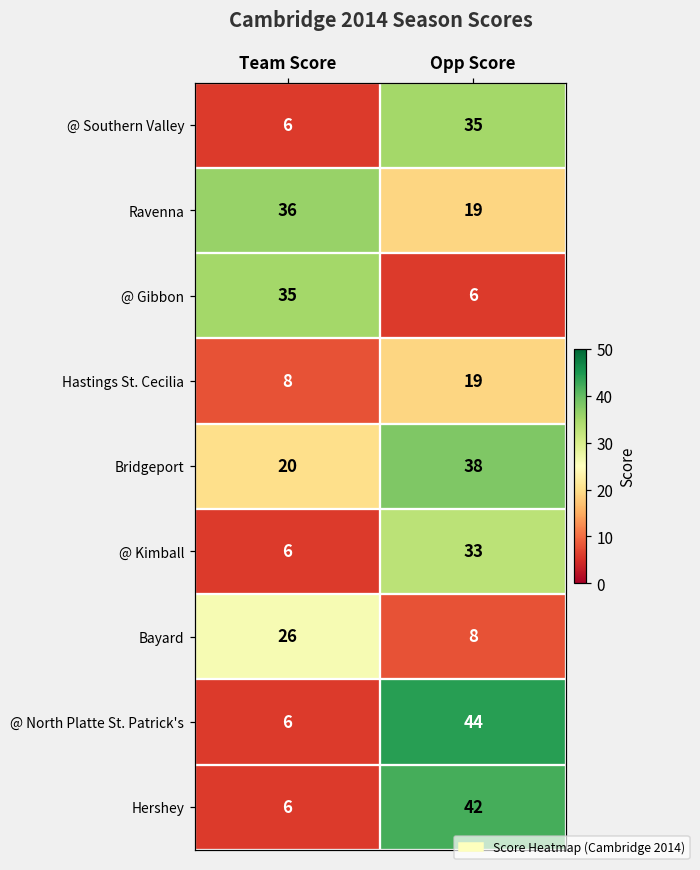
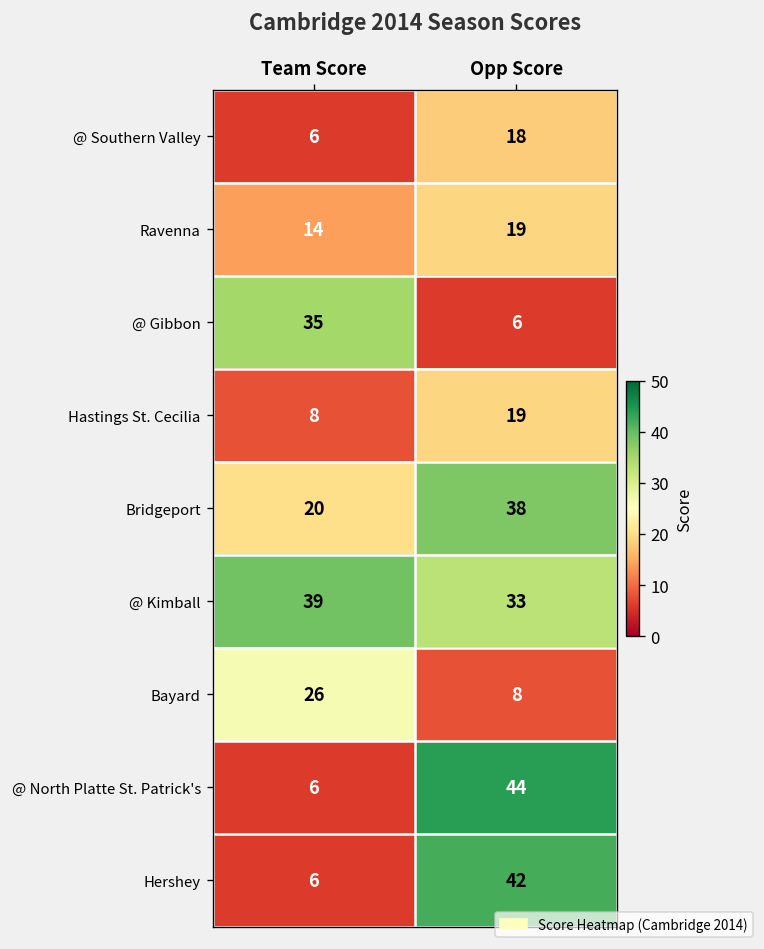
  {
    "@ Southern Valley": {
      "Team Score": 6,
-     "Opp Score": 35
+     "Opp Score": 18
    },
    "Ravenna": {
-     "Team Score": 36,
+     "Team Score": 14,
      "Opp Score": 19
    },
    "@ Gibbon": {
      "Team Score": 35,
      "Opp Score": 6
    },
    "Hastings St. Cecilia": {
      "Team Score": 8,
      "Opp Score": 19
    },
    "Bridgeport": {
      "Team Score": 20,
      "Opp Score": 38
    },
    "@ Kimball": {
-     "Team Score": 6,
+     "Team Score": 39,
      "Opp Score": 33
    },
    "Bayard": {
      "Team Score": 26,
      "Opp Score": 8
    },
    "@ North Platte St. Patrick's": {
      "Team Score": 6,
      "Opp Score": 44
    },
    "Hershey": {
      "Team Score": 6,
      "Opp Score": 42
    }
  }
